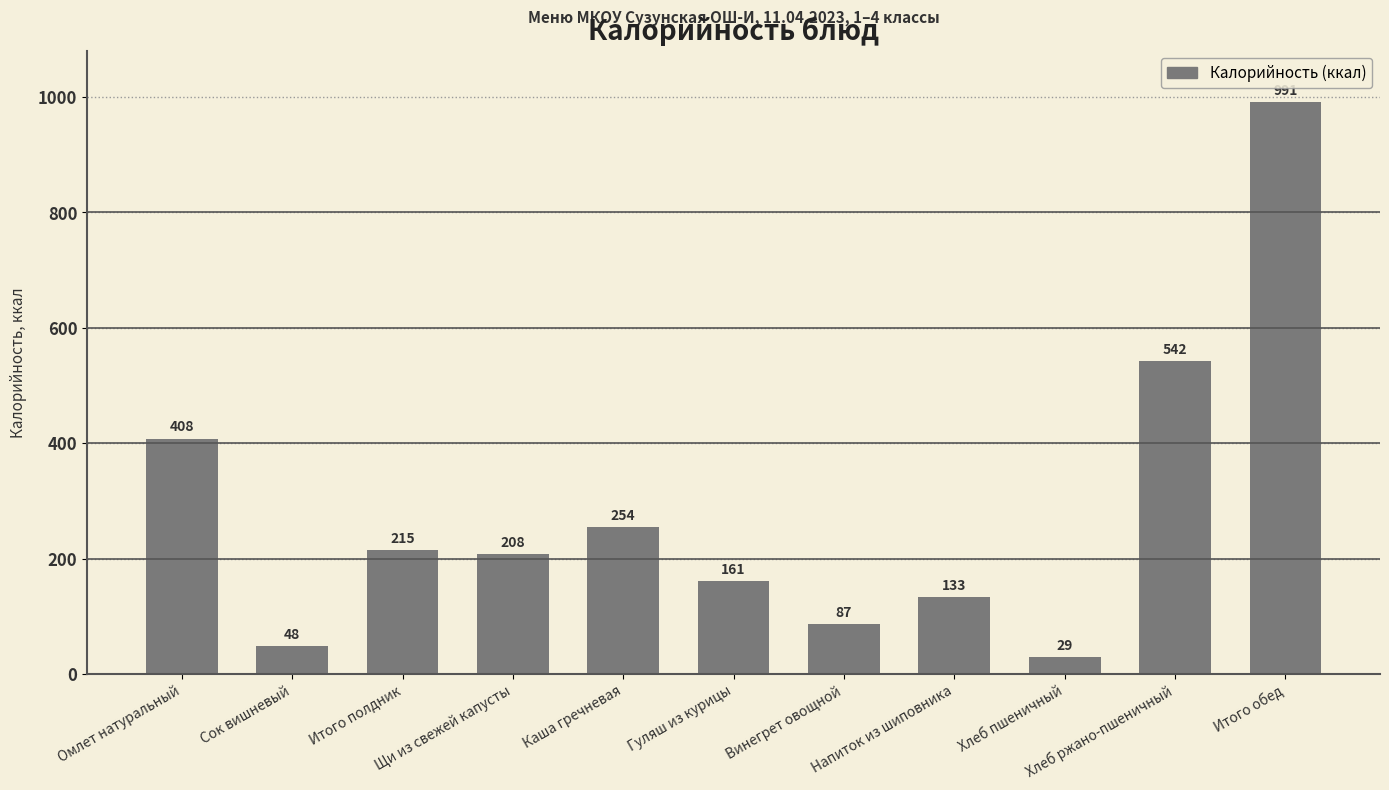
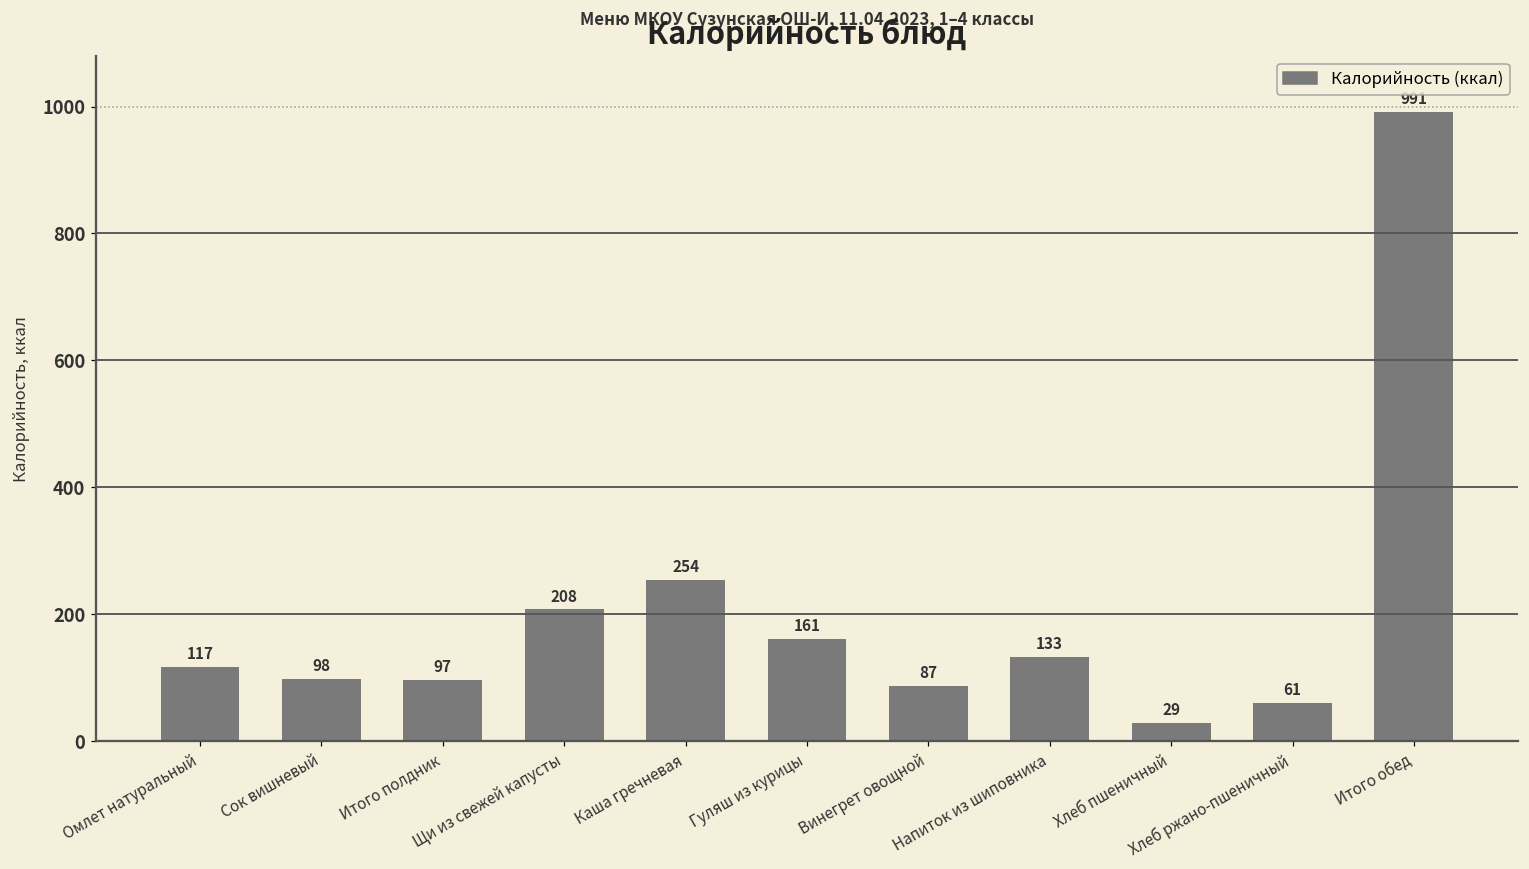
  {
-   "Омлет натуральный": 408,
-   "Сок вишневый": 48,
-   "Итого полдник": 215,
+   "Омлет натуральный": 117,
+   "Сок вишневый": 98,
+   "Итого полдник": 97,
    "Щи из свежей капусты": 208,
    "Каша гречневая": 254,
    "Гуляш из курицы": 161,
    "Винегрет овощной": 87,
    "Напиток из шиповника": 133,
    "Хлеб пшеничный": 29,
-   "Хлеб ржано-пшеничный": 542
+   "Хлеб ржано-пшеничный": 61
  }
